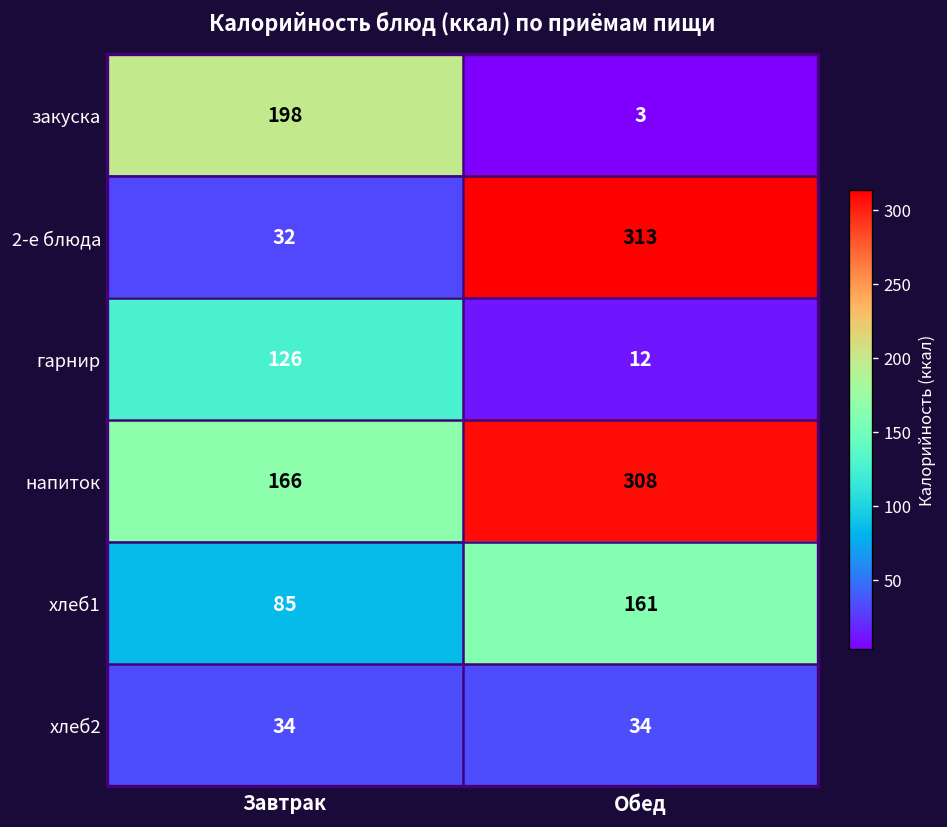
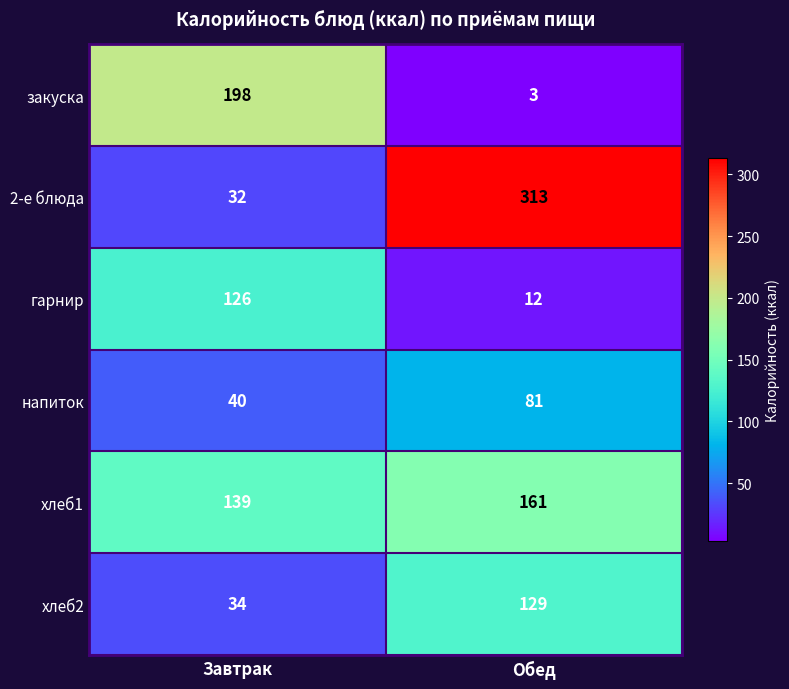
  {
    "закуска": {
      "Завтрак": 198,
      "Обед": 3
    },
    "2-е блюда": {
      "Завтрак": 32,
      "Обед": 313
    },
    "гарнир": {
      "Завтрак": 126,
      "Обед": 12
    },
    "напиток": {
-     "Завтрак": 166,
-     "Обед": 308
+     "Завтрак": 40,
+     "Обед": 81
    },
    "хлеб1": {
-     "Завтрак": 85,
+     "Завтрак": 139,
      "Обед": 161
    },
    "хлеб2": {
      "Завтрак": 34,
-     "Обед": 34
+     "Обед": 129
    }
  }
